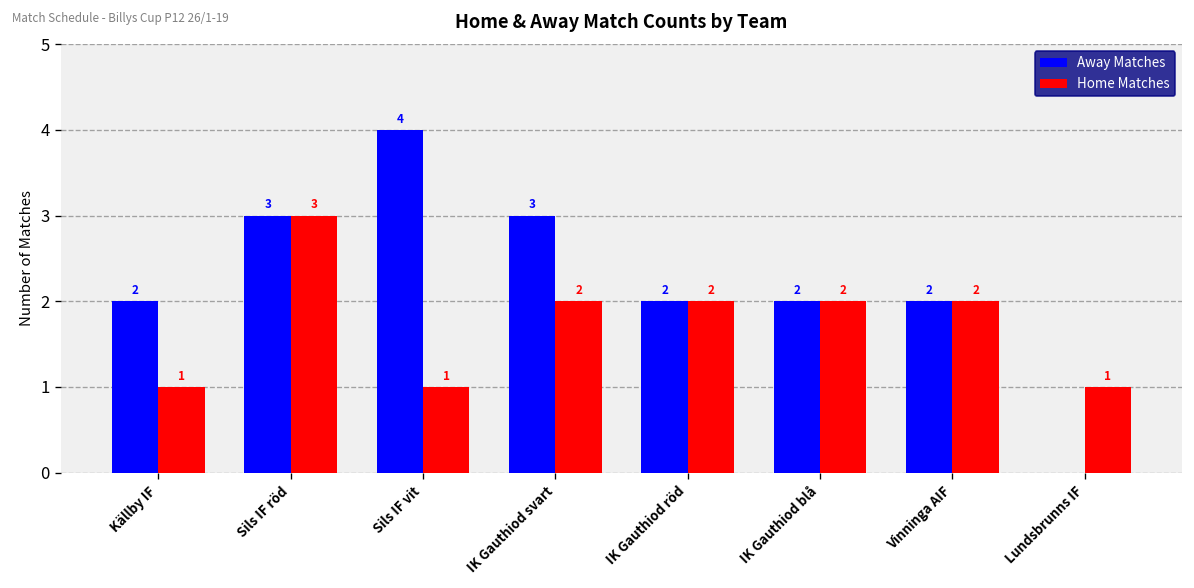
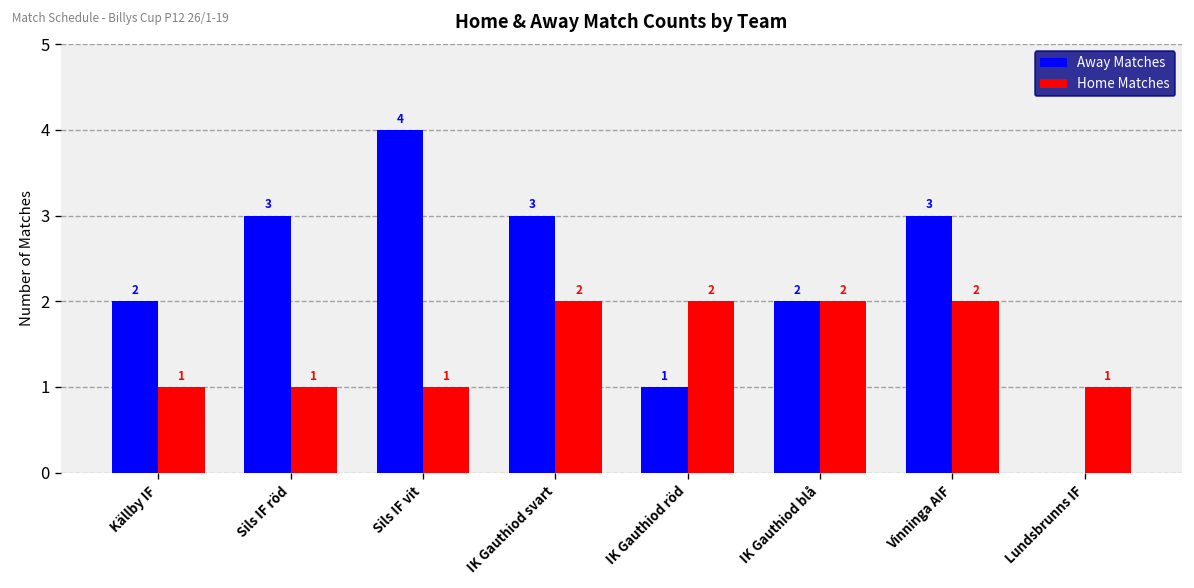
  {
    "Away Matches": {
      "Källby IF": 2,
      "Sils IF röd": 3,
      "Sils IF vit": 4,
      "IK Gauthiod svart": 3,
-     "IK Gauthiod röd": 2,
+     "IK Gauthiod röd": 1,
      "IK Gauthiod blå": 2,
-     "Vinninga AIF": 2
+     "Vinninga AIF": 3
    },
    "Home Matches": {
      "Källby IF": 1,
-     "Sils IF röd": 3,
+     "Sils IF röd": 1,
      "Sils IF vit": 1,
      "IK Gauthiod svart": 2,
      "IK Gauthiod röd": 2,
      "IK Gauthiod blå": 2,
      "Vinninga AIF": 2,
      "Lundsbrunns IF": 1
    }
  }
